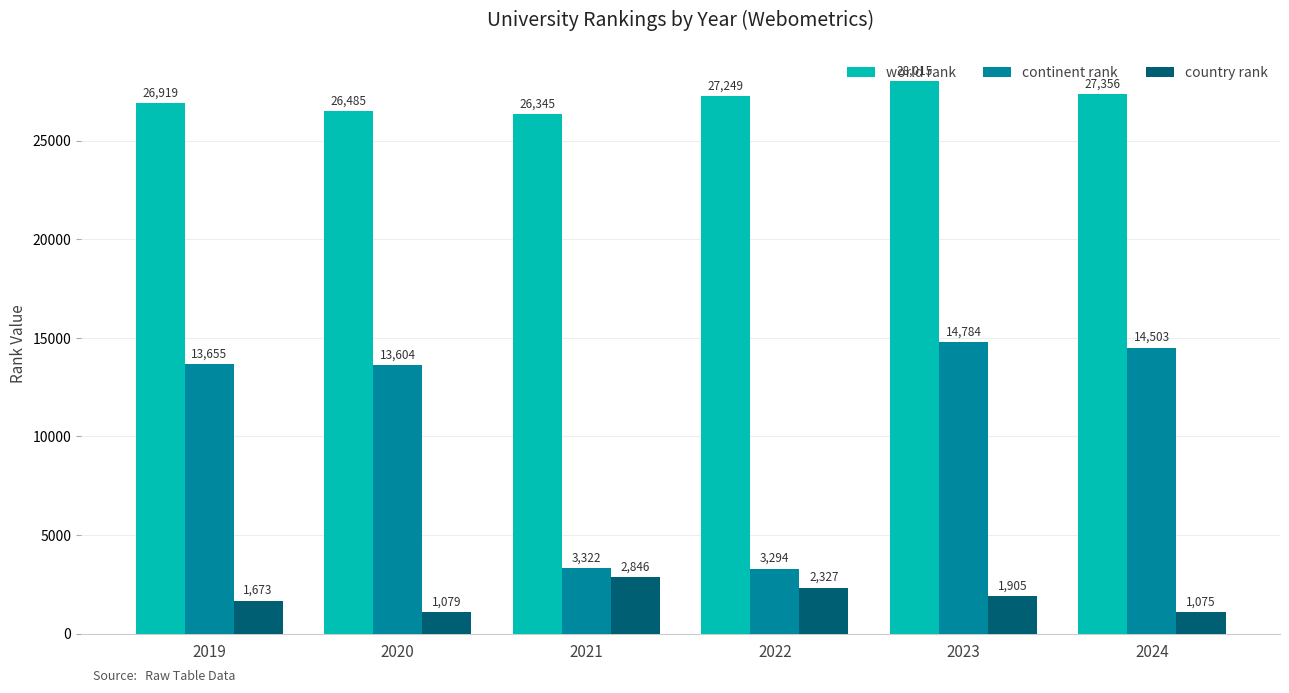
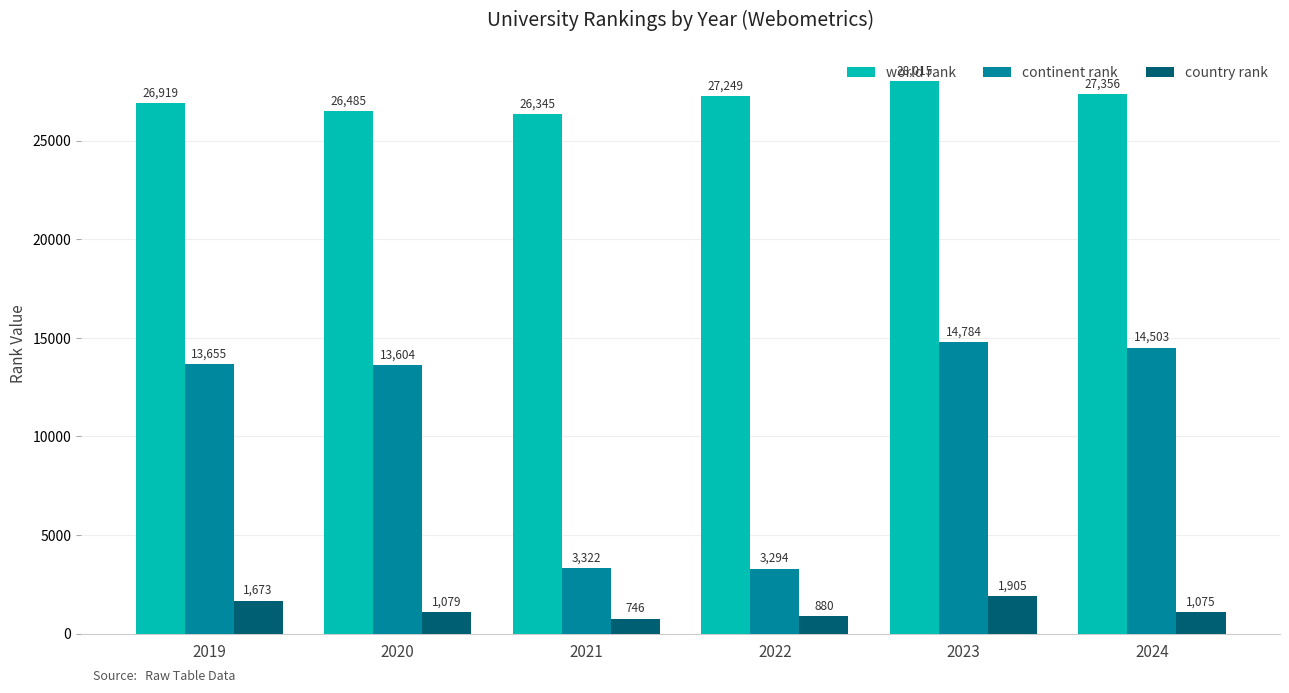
  {
    "country rank": {
      "2019": "1,673",
      "2020": "1,079",
-     "2021": "2,846",
-     "2022": "2,327",
+     "2021": "746",
+     "2022": "880",
      "2023": "1,905",
      "2024": "1,075"
    }
  }
